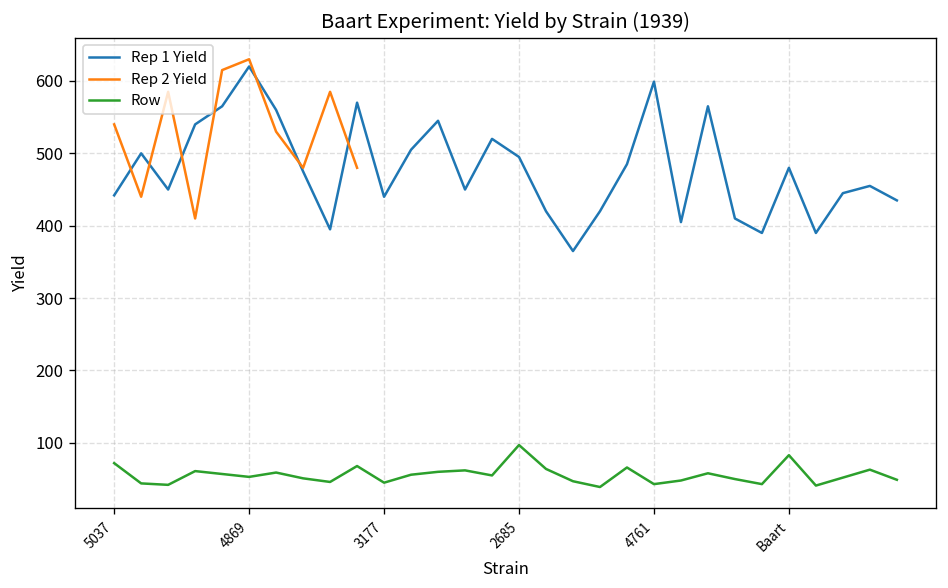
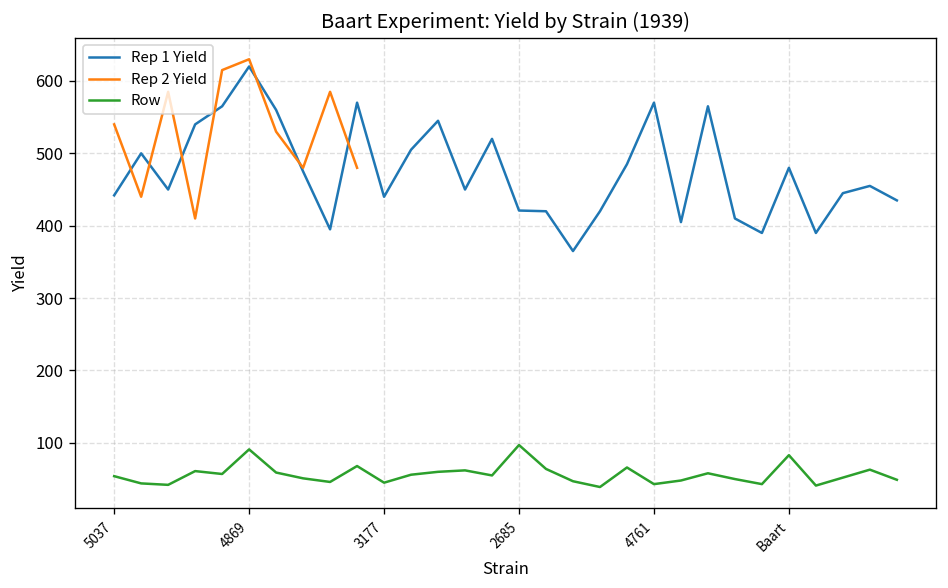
  {
    "Rep 1 Yield": {
      "5037": 440,
      "4869": 620,
      "3177": 440,
-     "2685": 500,
-     "4761": 600,
+     "2685": 420,
+     "4761": 570,
      "Baart": 480
    },
    "Rep 2 Yield": {
      "5037": 540,
      "4869": 630
    },
    "Row": {
-     "5037": 70,
-     "4869": 50,
+     "5037": 50,
+     "4869": 90,
      "3177": 50,
      "2685": 100,
      "4761": 40,
      "Baart": 80
    }
  }
